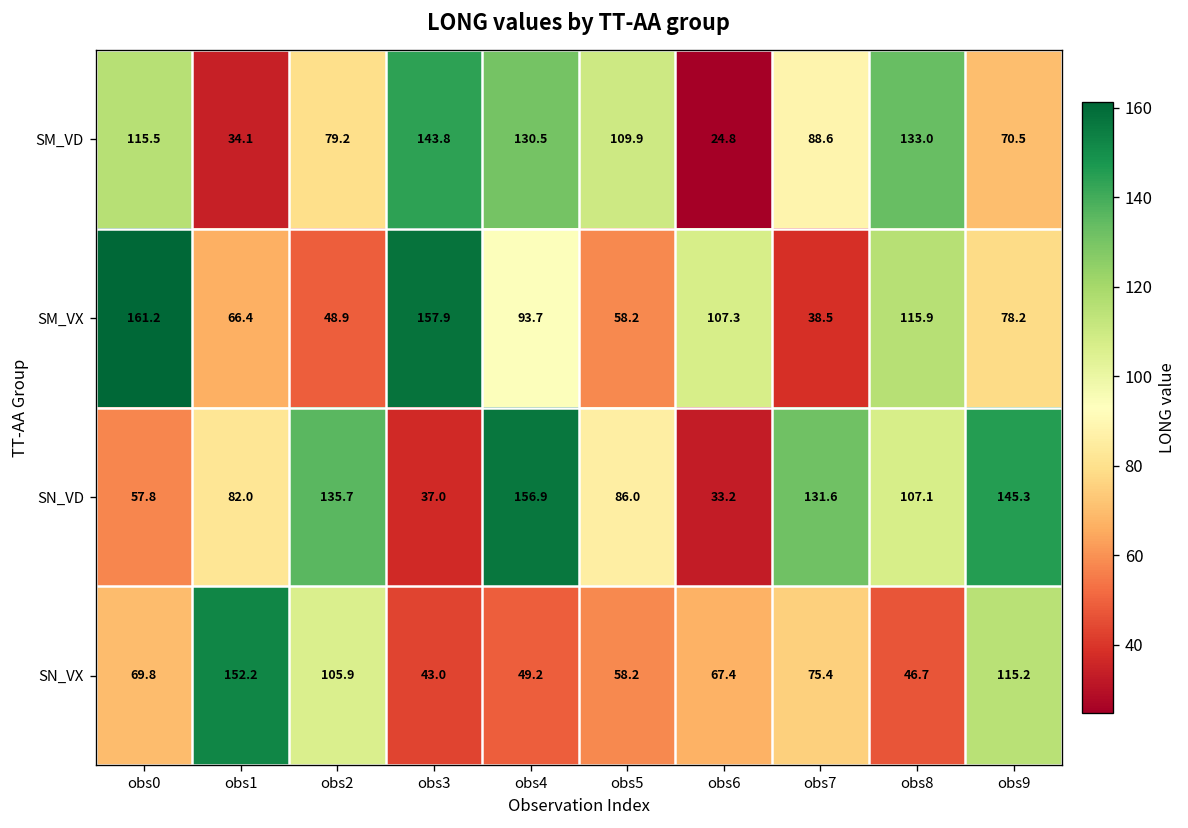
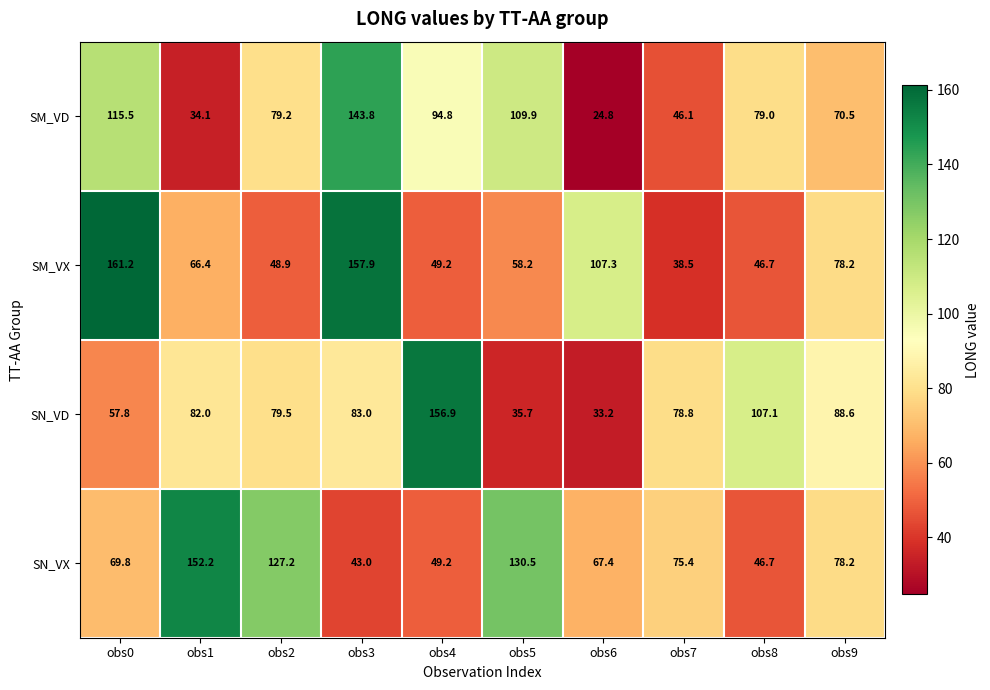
  {
    "SM_VD": {
      "obs0": 115.5,
      "obs1": 34.1,
      "obs2": 79.2,
      "obs3": 143.8,
-     "obs4": 130.5,
+     "obs4": 94.8,
      "obs5": 109.9,
      "obs6": 24.8,
-     "obs7": 88.6,
-     "obs8": 133.0,
+     "obs7": 46.1,
+     "obs8": 79.0,
      "obs9": 70.5
    },
    "SM_VX": {
      "obs0": 161.2,
      "obs1": 66.4,
      "obs2": 48.9,
      "obs3": 157.9,
-     "obs4": 93.7,
+     "obs4": 49.2,
      "obs5": 58.2,
      "obs6": 107.3,
      "obs7": 38.5,
-     "obs8": 115.9,
+     "obs8": 46.7,
      "obs9": 78.2
    },
    "SN_VD": {
      "obs0": 57.8,
      "obs1": 82.0,
-     "obs2": 135.7,
-     "obs3": 37.0,
+     "obs2": 79.5,
+     "obs3": 83.0,
      "obs4": 156.9,
-     "obs5": 86.0,
+     "obs5": 35.7,
      "obs6": 33.2,
-     "obs7": 131.6,
+     "obs7": 78.8,
      "obs8": 107.1,
-     "obs9": 145.3
+     "obs9": 88.6
    },
    "SN_VX": {
      "obs0": 69.8,
      "obs1": 152.2,
-     "obs2": 105.9,
+     "obs2": 127.2,
      "obs3": 43.0,
      "obs4": 49.2,
-     "obs5": 58.2,
+     "obs5": 130.5,
      "obs6": 67.4,
      "obs7": 75.4,
      "obs8": 46.7,
-     "obs9": 115.2
+     "obs9": 78.2
    }
  }
